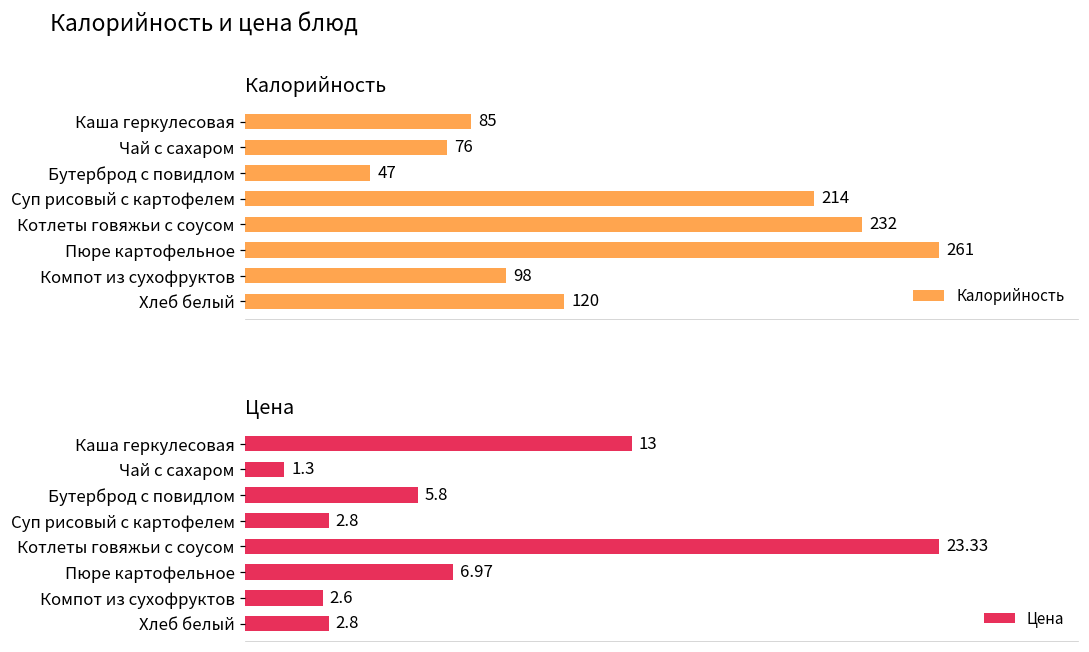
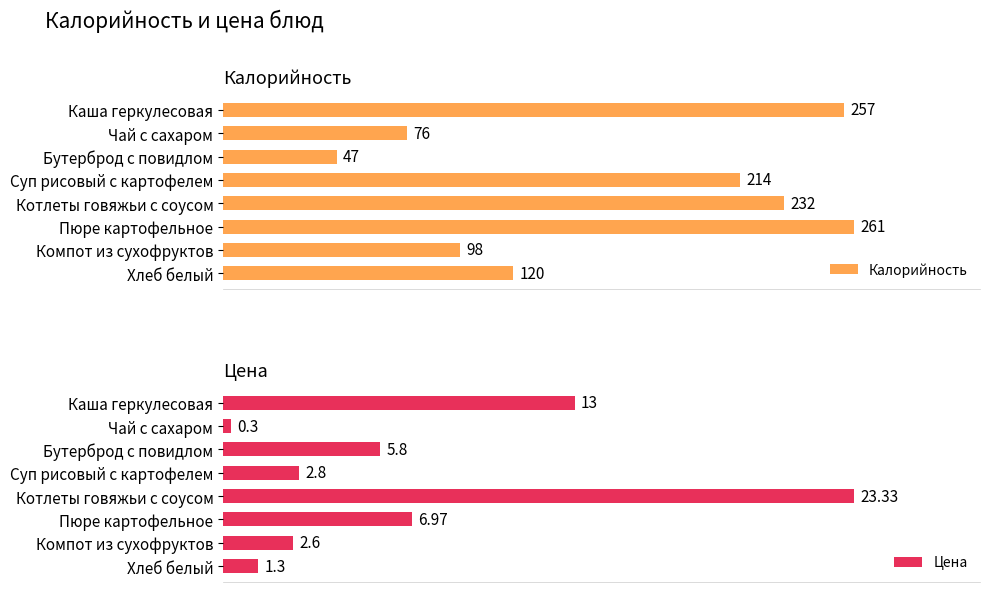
  {
    "Калорийность": {
-     "Каша геркулесовая": 85,
+     "Каша геркулесовая": 257,
      "Чай с сахаром": 76,
      "Бутерброд с повидлом": 47,
      "Суп рисовый с картофелем": 214,
      "Котлеты говяжьи с соусом": 232,
      "Пюре картофельное": 261,
      "Компот из сухофруктов": 98,
      "Хлеб белый": 120
    },
    "Цена": {
      "Каша геркулесовая": 13,
-     "Чай с сахаром": 1.3,
+     "Чай с сахаром": 0.3,
      "Бутерброд с повидлом": 5.8,
      "Суп рисовый с картофелем": 2.8,
      "Котлеты говяжьи с соусом": 23.33,
      "Пюре картофельное": 6.97,
      "Компот из сухофруктов": 2.6,
-     "Хлеб белый": 2.8
+     "Хлеб белый": 1.3
    }
  }
